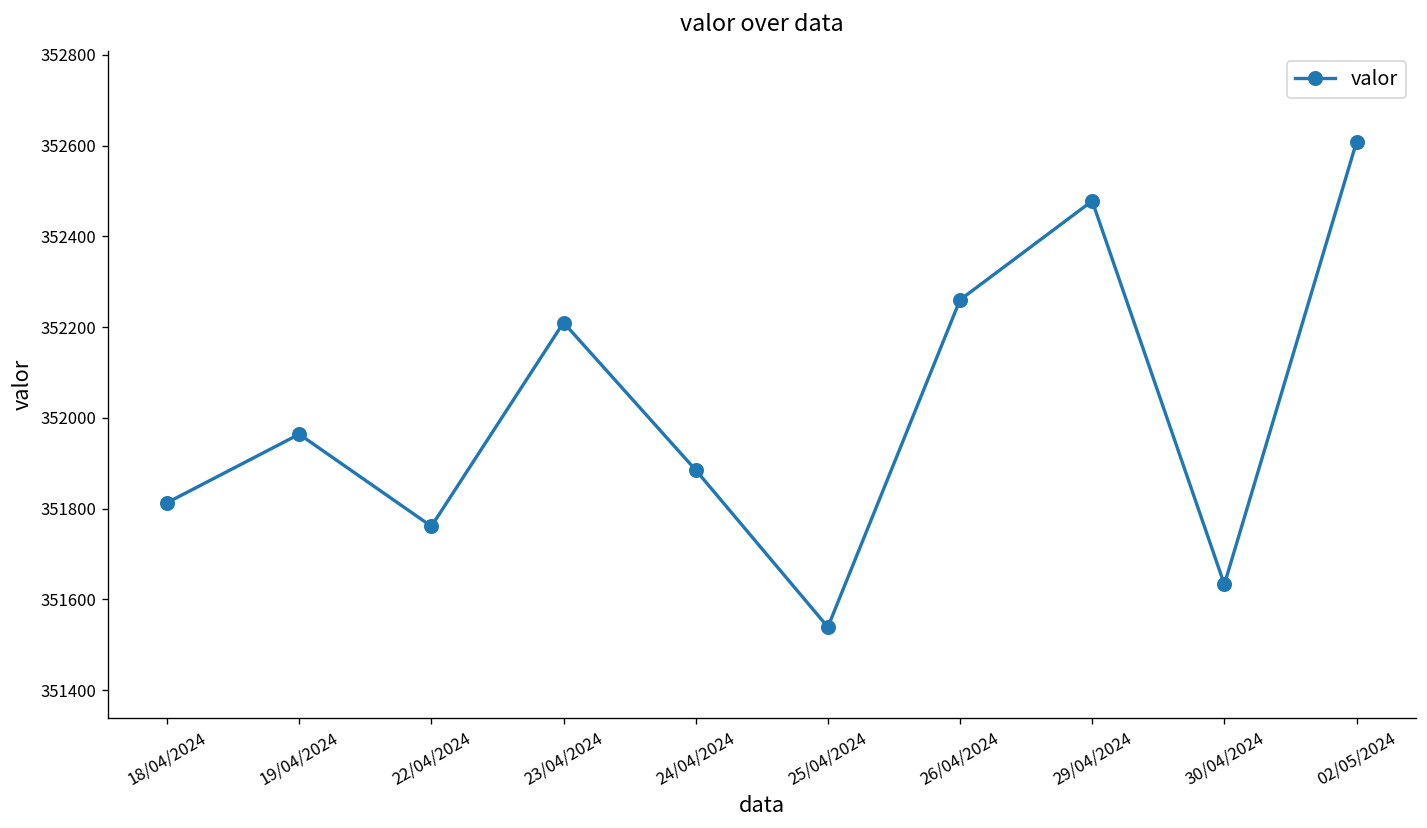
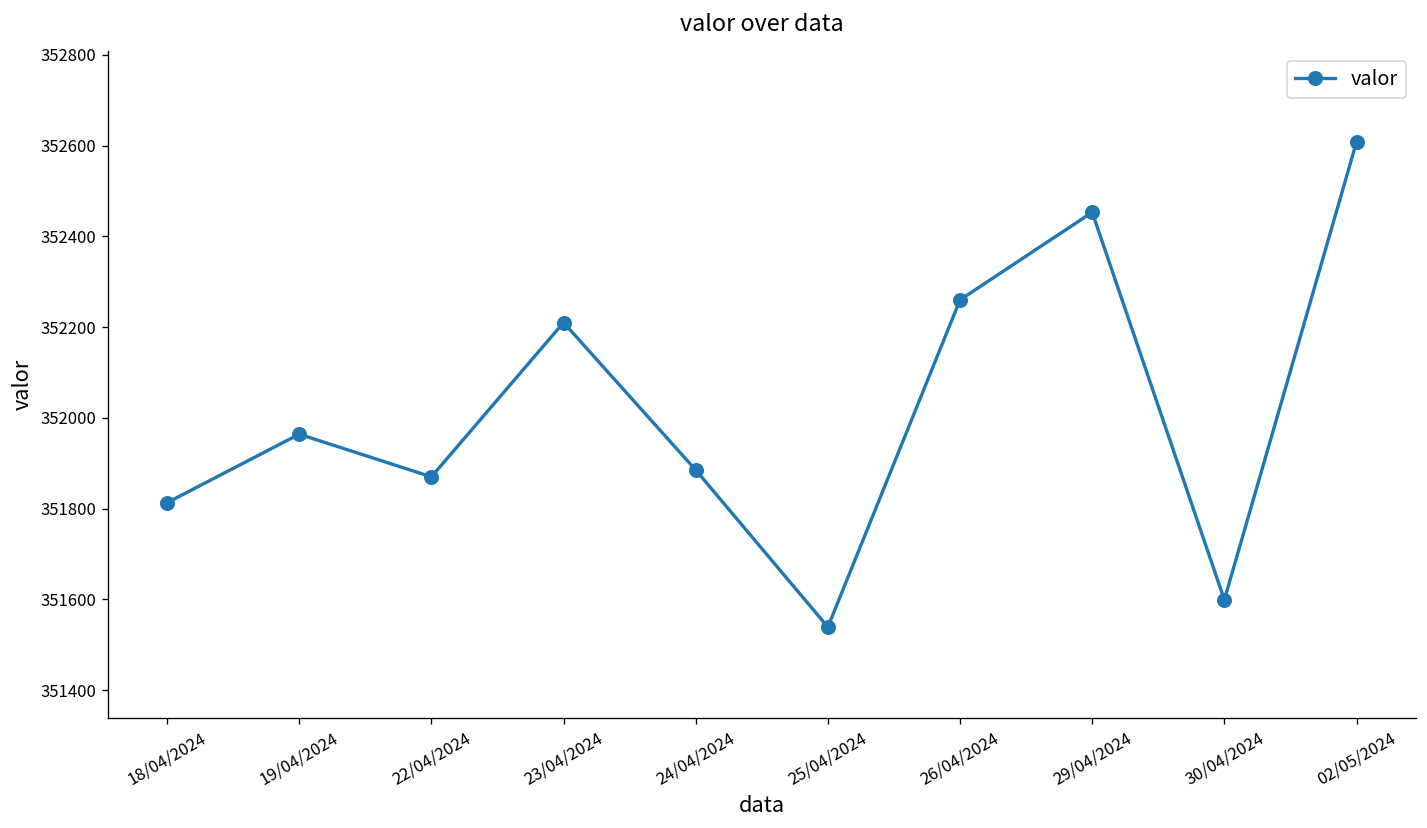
  {
    "18/04/2024": 351810,
    "19/04/2024": 351960,
-   "22/04/2024": 351760,
+   "22/04/2024": 351870,
    "23/04/2024": 352210,
    "24/04/2024": 351890,
    "25/04/2024": 351540,
    "26/04/2024": 352260,
-   "29/04/2024": 352480,
-   "30/04/2024": 351630,
+   "29/04/2024": 352450,
+   "30/04/2024": 351600,
    "02/05/2024": 352610
  }
